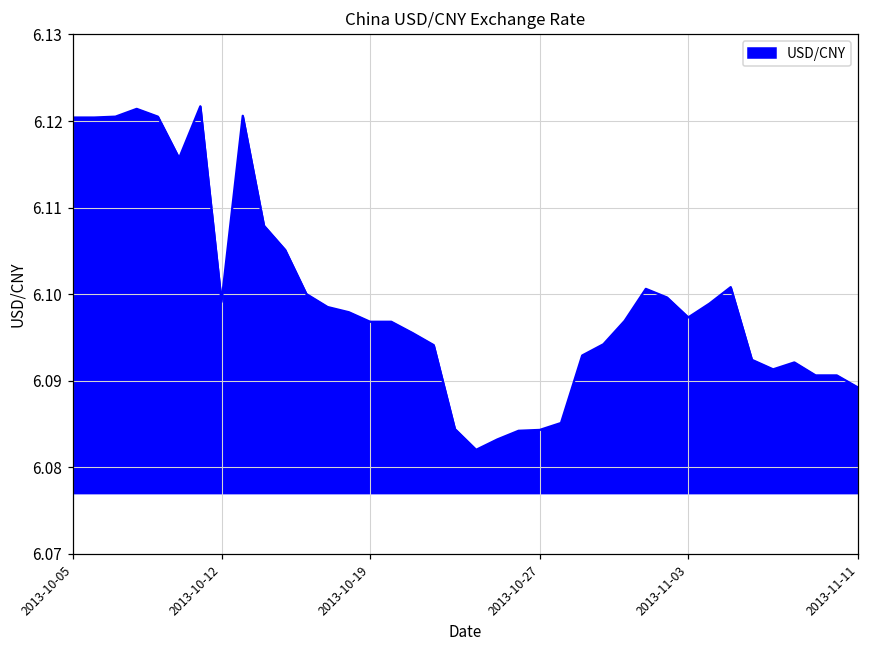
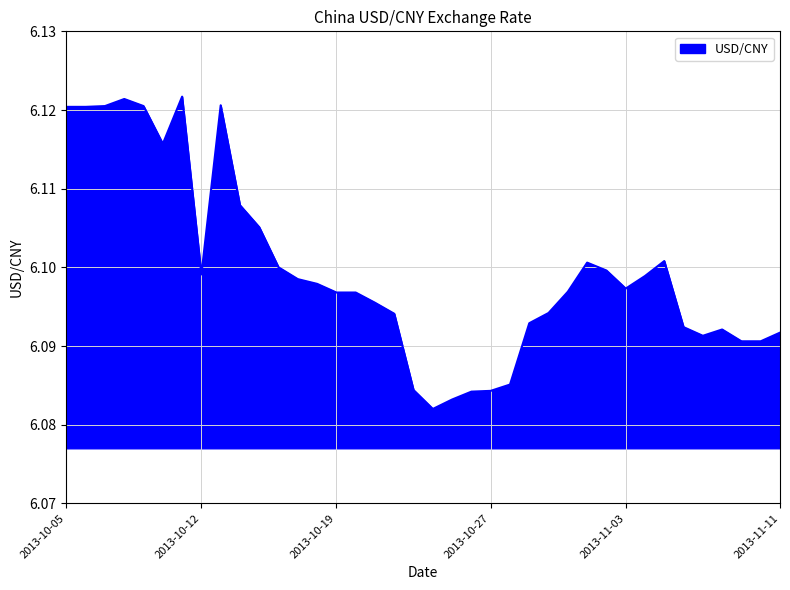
  {
    "2013-10-05": 6.120,
    "2013-10-12": 6.099,
    "2013-10-19": 6.097,
    "2013-10-27": 6.084,
    "2013-11-03": 6.097,
-   "2013-11-11": 6.089
+   "2013-11-11": 6.092
  }
